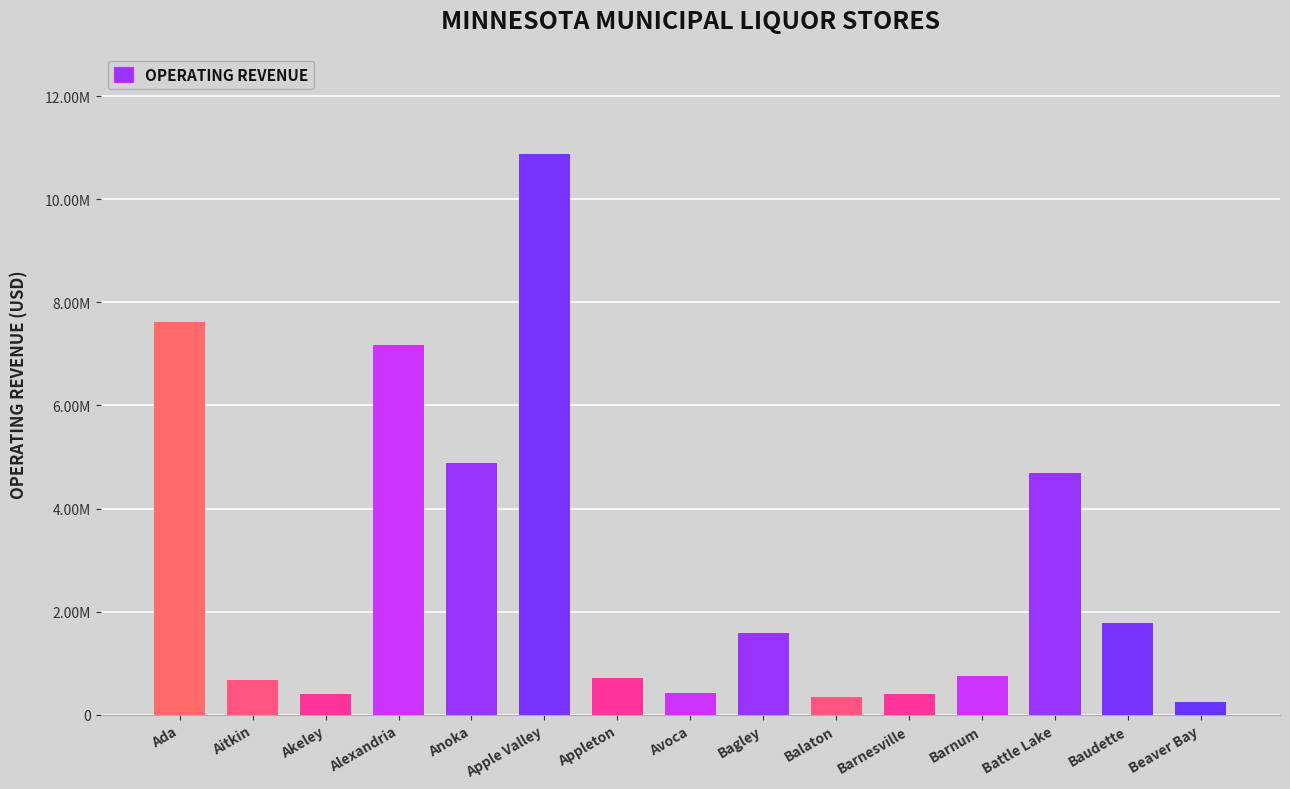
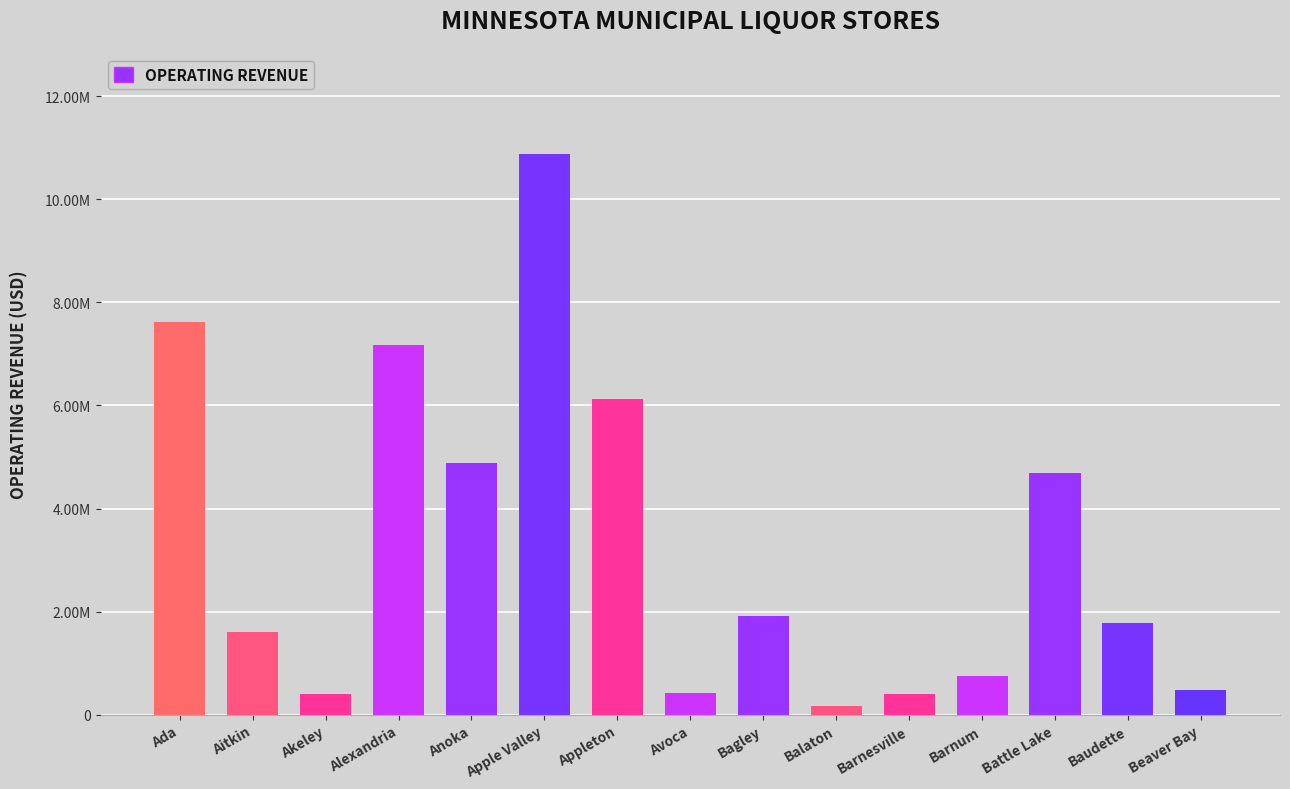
  {
    "Ada": 7600000,
-   "Aitkin": 700000,
+   "Aitkin": 1600000,
    "Akeley": 400000,
    "Alexandria": 7200000,
    "Anoka": 4900000,
    "Apple Valley": 10900000,
-   "Appleton": 700000,
+   "Appleton": 6100000,
    "Avoca": 400000,
-   "Bagley": 1600000,
-   "Balaton": 300000,
+   "Bagley": 1900000,
+   "Balaton": 200000,
    "Barnesville": 400000,
    "Barnum": 700000,
    "Battle Lake": 4700000,
    "Baudette": 1800000,
-   "Beaver Bay": 300000
+   "Beaver Bay": 500000
  }
